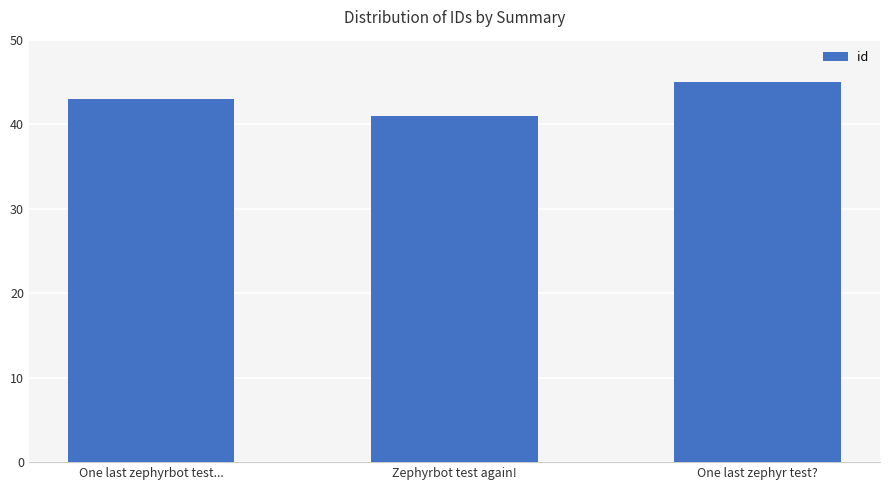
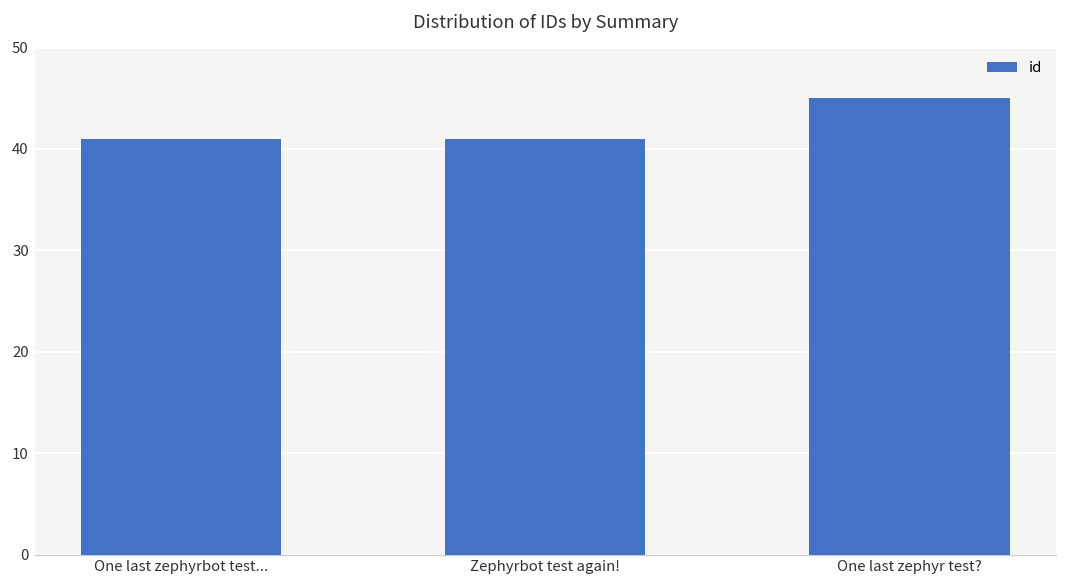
  {
-   "One last zephyrbot test...": 43,
+   "One last zephyrbot test...": 41,
    "Zephyrbot test again!": 41,
    "One last zephyr test?": 45
  }
